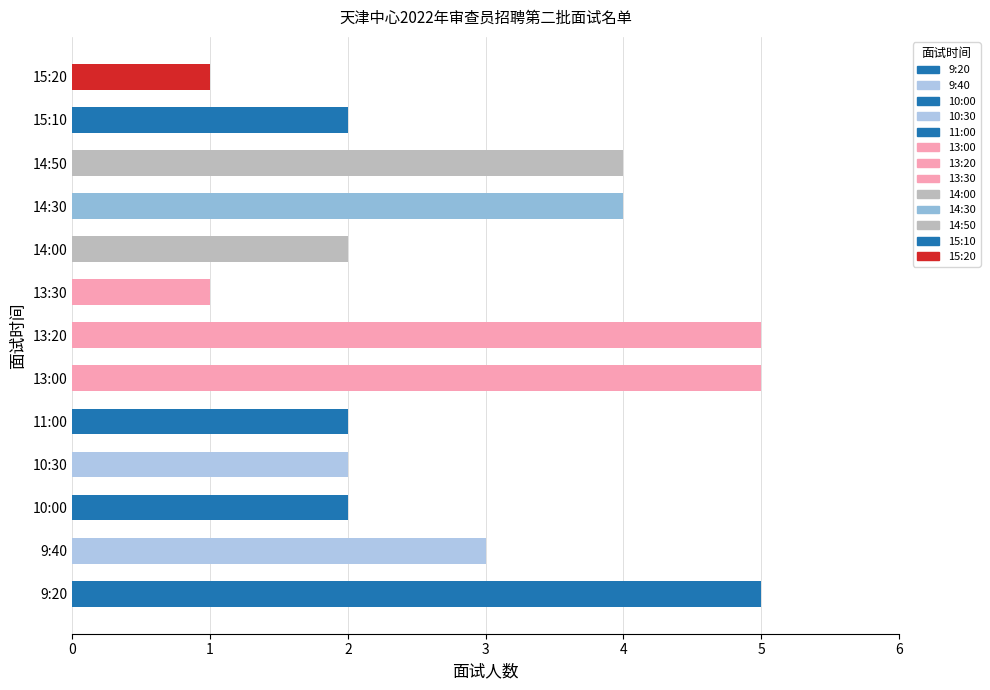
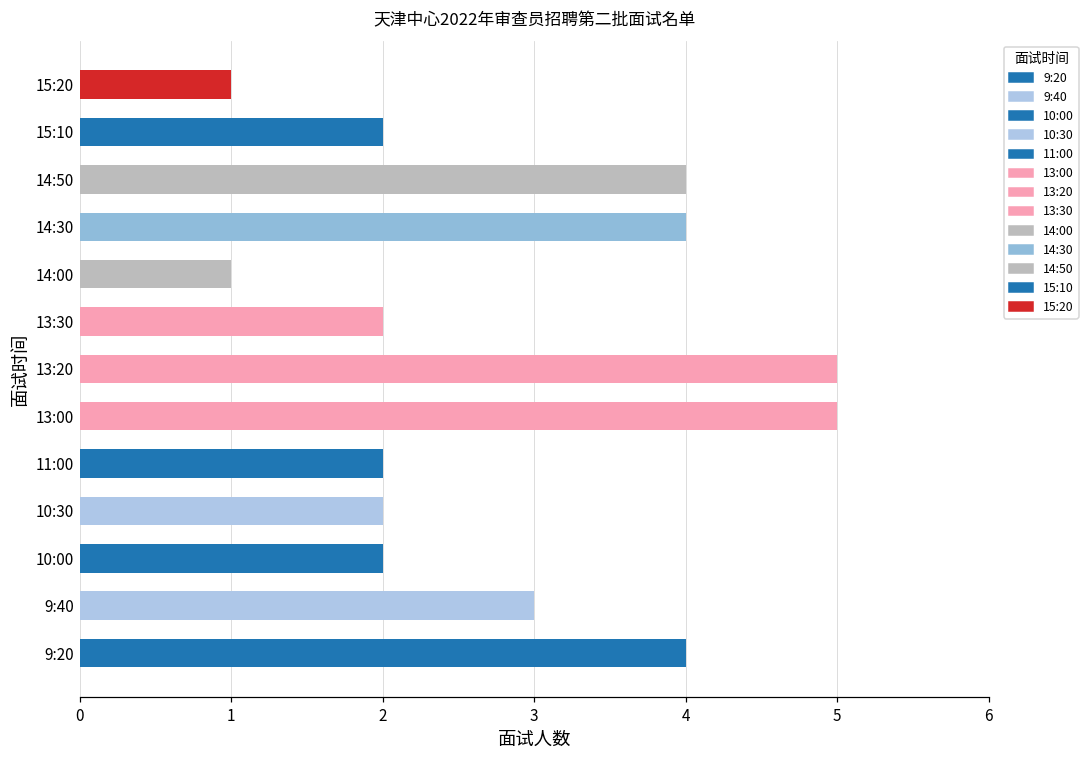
  {
    "15:20": 1,
    "15:10": 2,
    "14:50": 4,
    "14:30": 4,
-   "14:00": 2,
-   "13:30": 1,
+   "14:00": 1,
+   "13:30": 2,
    "13:20": 5,
    "13:00": 5,
    "11:00": 2,
    "10:30": 2,
    "10:00": 2,
    "9:40": 3,
-   "9:20": 5
+   "9:20": 4
  }
